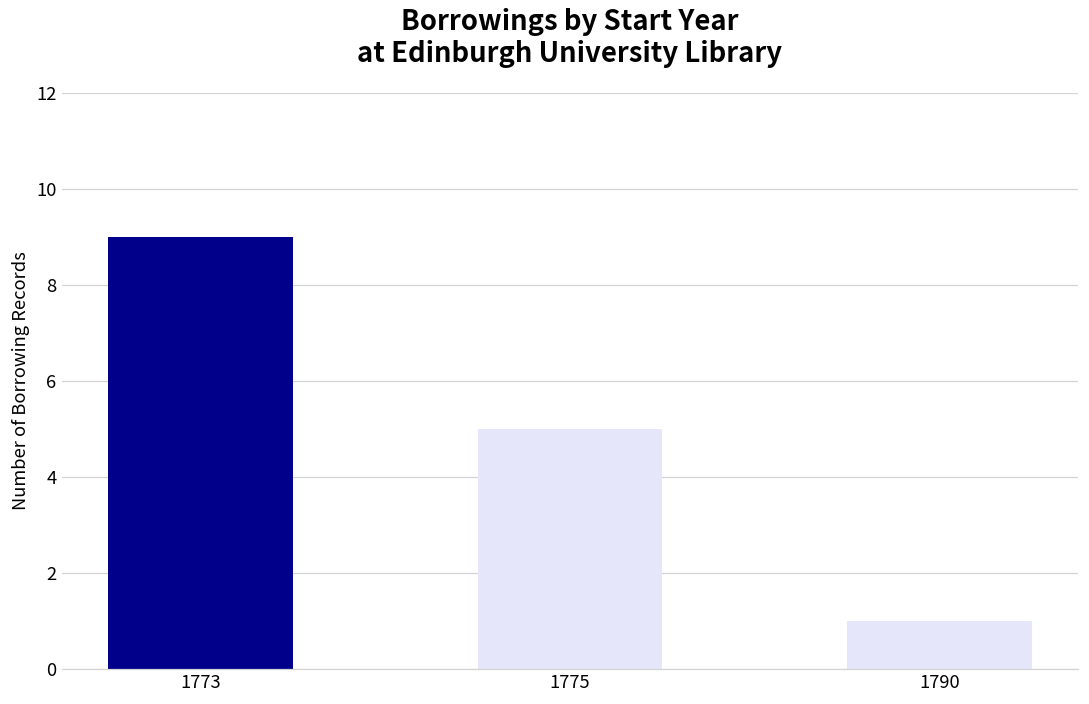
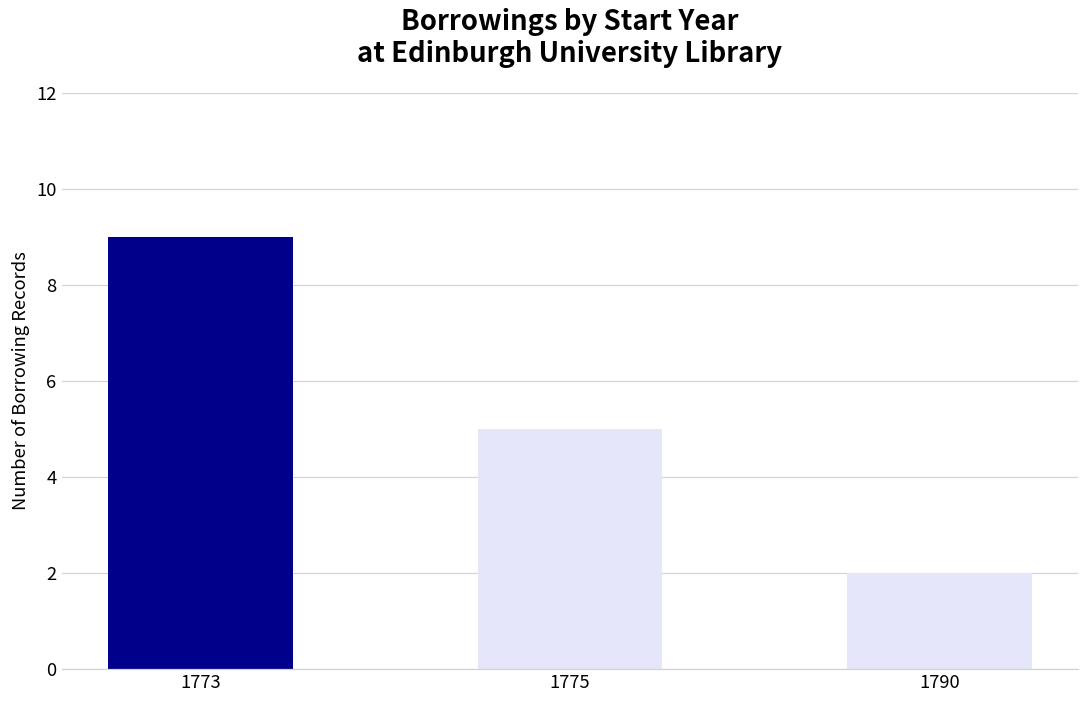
  {
    "1773": 9,
    "1775": 5,
-   "1790": 1
+   "1790": 2
  }
